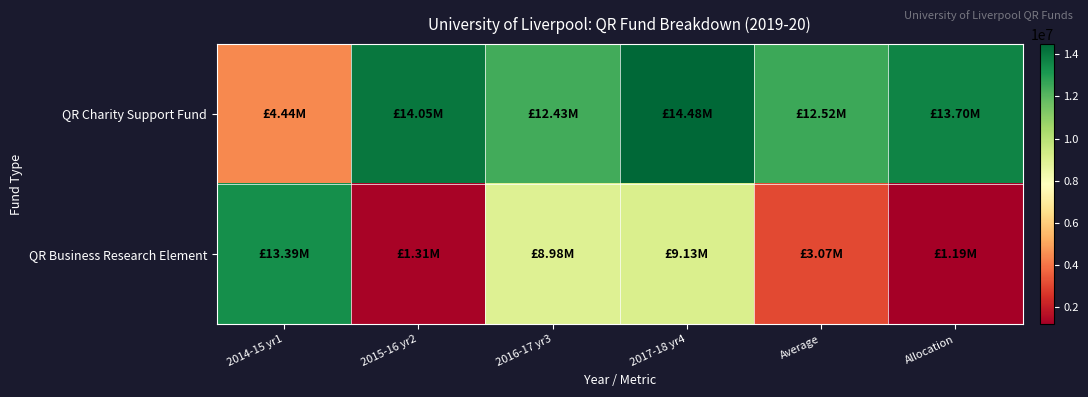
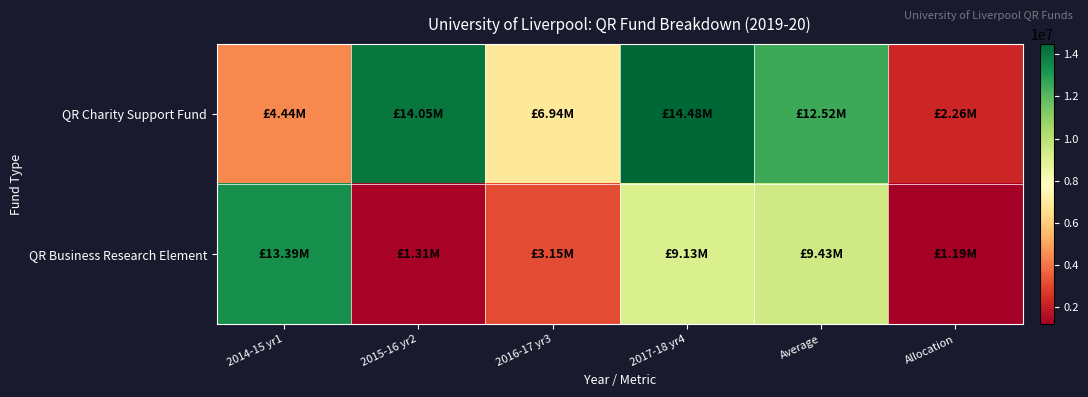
  {
    "QR Charity Support Fund": {
      "2014-15 yr1": "£4.44M",
      "2015-16 yr2": "£14.05M",
-     "2016-17 yr3": "£12.43M",
+     "2016-17 yr3": "£6.94M",
      "2017-18 yr4": "£14.48M",
      "Average": "£12.52M",
-     "Allocation": "£13.70M"
+     "Allocation": "£2.26M"
    },
    "QR Business Research Element": {
      "2014-15 yr1": "£13.39M",
      "2015-16 yr2": "£1.31M",
-     "2016-17 yr3": "£8.98M",
+     "2016-17 yr3": "£3.15M",
      "2017-18 yr4": "£9.13M",
-     "Average": "£3.07M",
+     "Average": "£9.43M",
      "Allocation": "£1.19M"
    }
  }
